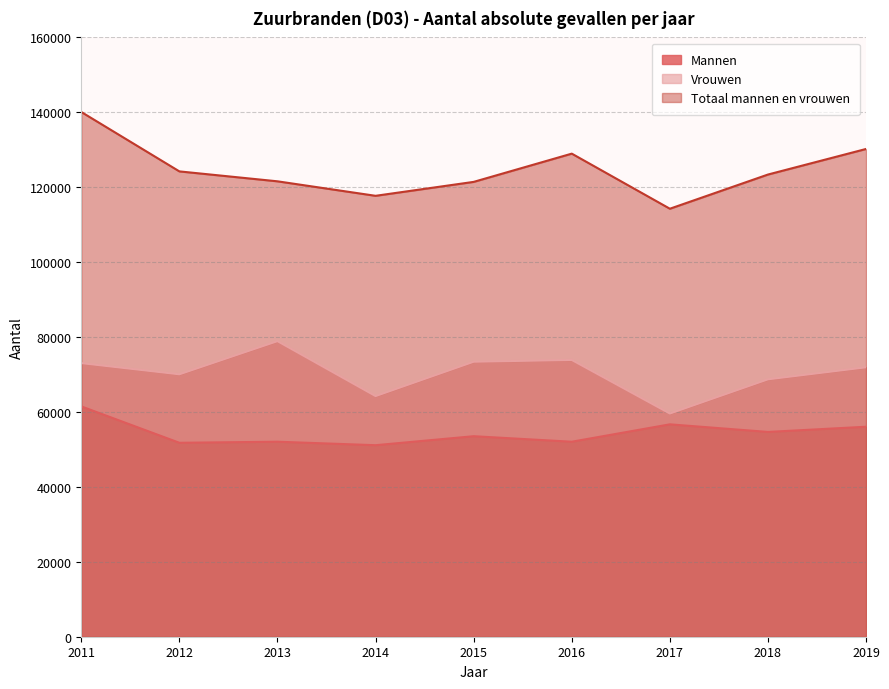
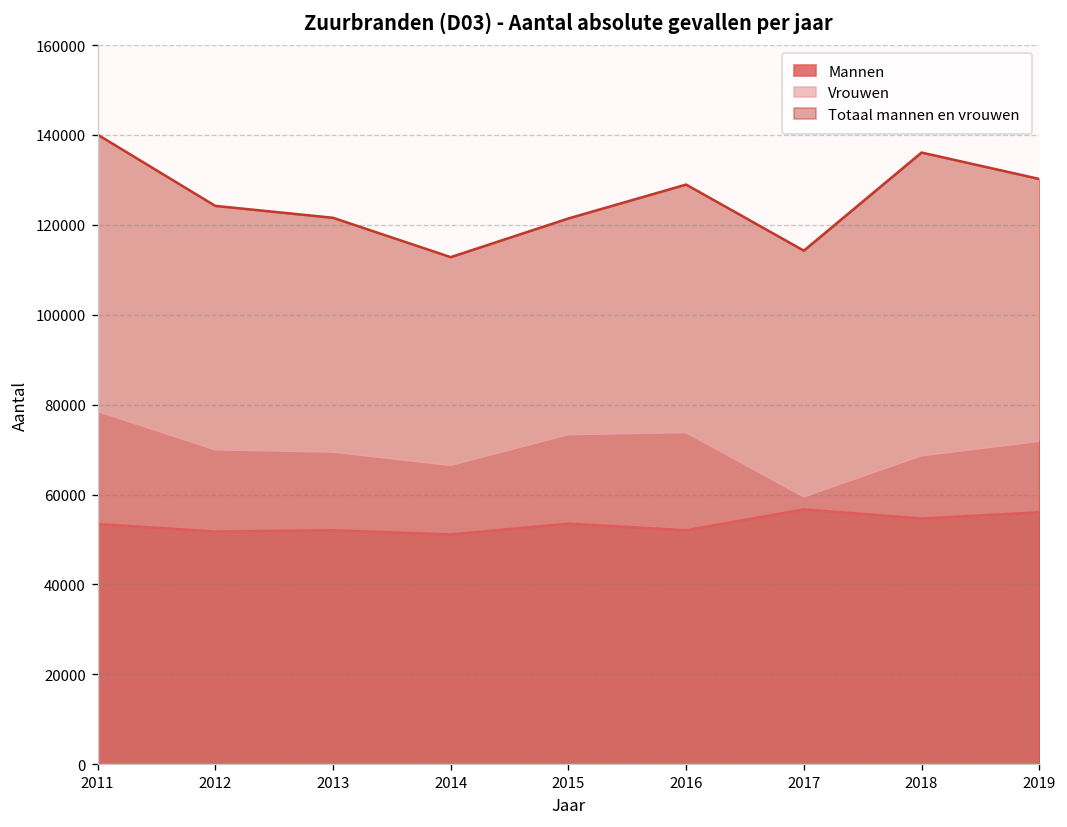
  {
    "Mannen": {
-     "2011": 61000,
+     "2011": 53000,
      "2012": 52000,
      "2013": 52000,
      "2014": 51000,
      "2015": 54000,
      "2016": 52000,
      "2017": 57000,
      "2018": 55000,
      "2019": 56000
    },
    "Vrouwen": {
-     "2011": 73000,
+     "2011": 79000,
      "2012": 70000,
-     "2013": 79000,
-     "2014": 64000,
+     "2013": 70000,
+     "2014": 67000,
      "2015": 73000,
      "2016": 74000,
      "2017": 60000,
      "2018": 69000,
      "2019": 72000
    },
    "Totaal mannen en vrouwen": {
      "2011": 140000,
      "2012": 124000,
      "2013": 122000,
-     "2014": 118000,
+     "2014": 113000,
      "2015": 121000,
      "2016": 129000,
      "2017": 114000,
-     "2018": 123000,
+     "2018": 136000,
      "2019": 130000
    }
  }
